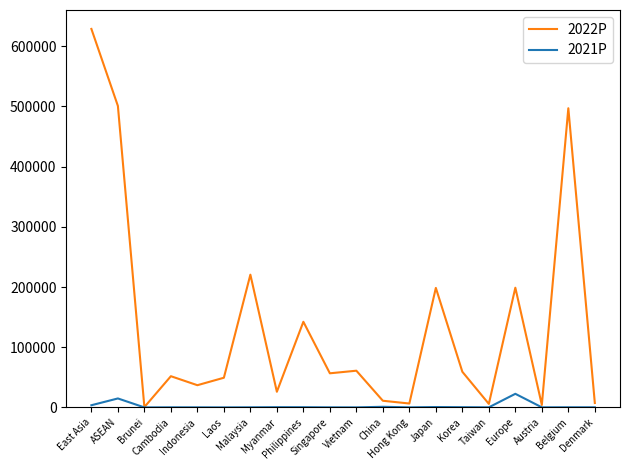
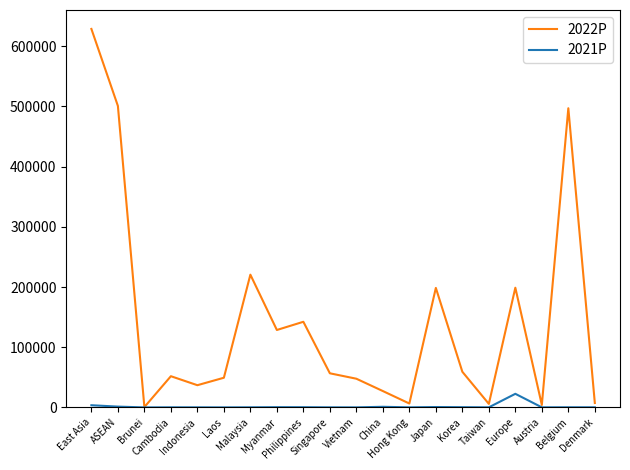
  {
    "2022P": {
      "East Asia": 630000,
      "ASEAN": 500000,
      "Cambodia": 50000,
      "Indonesia": 40000,
      "Laos": 50000,
      "Malaysia": 220000,
-     "Myanmar": 30000,
+     "Myanmar": 130000,
      "Philippines": 140000,
      "Singapore": 60000,
-     "Vietnam": 60000,
-     "China": 10000,
+     "Vietnam": 50000,
+     "China": 30000,
      "Hong Kong": 10000,
      "Japan": 200000,
      "Korea": 60000,
      "Taiwan": 10000,
      "Europe": 200000,
      "Belgium": 500000,
      "Denmark": 10000
    },
    "2021P": {
      "East Asia": 0,
-     "ASEAN": 10000,
+     "ASEAN": 0,
      "Cambodia": 0,
      "Indonesia": 0,
      "Laos": 0,
      "Malaysia": 0,
      "Myanmar": 0,
      "Philippines": 0,
      "Singapore": 0,
      "Vietnam": 0,
      "China": 0,
      "Hong Kong": 0,
      "Japan": 0,
      "Korea": 0,
      "Taiwan": 0,
      "Europe": 20000,
      "Belgium": 0,
      "Denmark": 0
    }
  }
